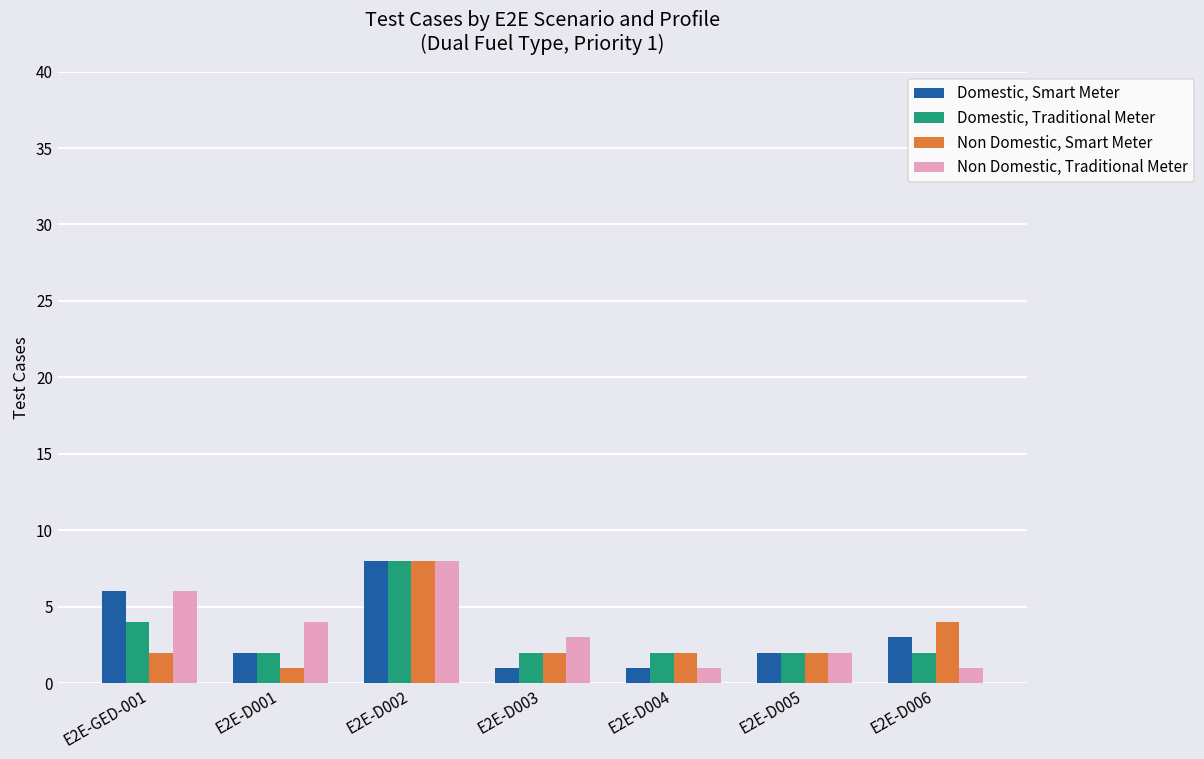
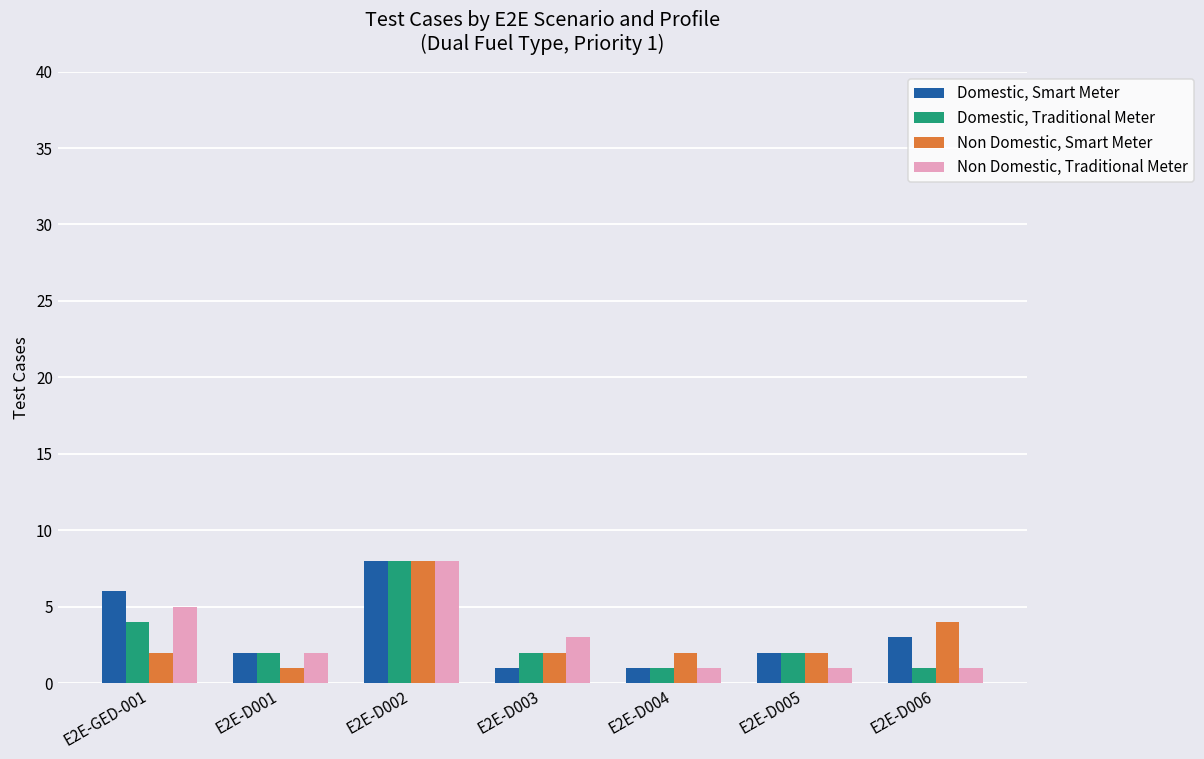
  {
    "Domestic, Smart Meter": {
      "E2E-GED-001": 6,
      "E2E-D001": 2,
      "E2E-D002": 8,
      "E2E-D003": 1,
      "E2E-D004": 1,
      "E2E-D005": 2,
      "E2E-D006": 3
    },
    "Domestic, Traditional Meter": {
      "E2E-GED-001": 4,
      "E2E-D001": 2,
      "E2E-D002": 8,
      "E2E-D003": 2,
-     "E2E-D004": 2,
+     "E2E-D004": 1,
      "E2E-D005": 2,
-     "E2E-D006": 2
+     "E2E-D006": 1
    },
    "Non Domestic, Smart Meter": {
      "E2E-GED-001": 2,
      "E2E-D001": 1,
      "E2E-D002": 8,
      "E2E-D003": 2,
      "E2E-D004": 2,
      "E2E-D005": 2,
      "E2E-D006": 4
    },
    "Non Domestic, Traditional Meter": {
-     "E2E-GED-001": 6,
-     "E2E-D001": 4,
+     "E2E-GED-001": 5,
+     "E2E-D001": 2,
      "E2E-D002": 8,
      "E2E-D003": 3,
      "E2E-D004": 1,
-     "E2E-D005": 2,
+     "E2E-D005": 1,
      "E2E-D006": 1
    }
  }
